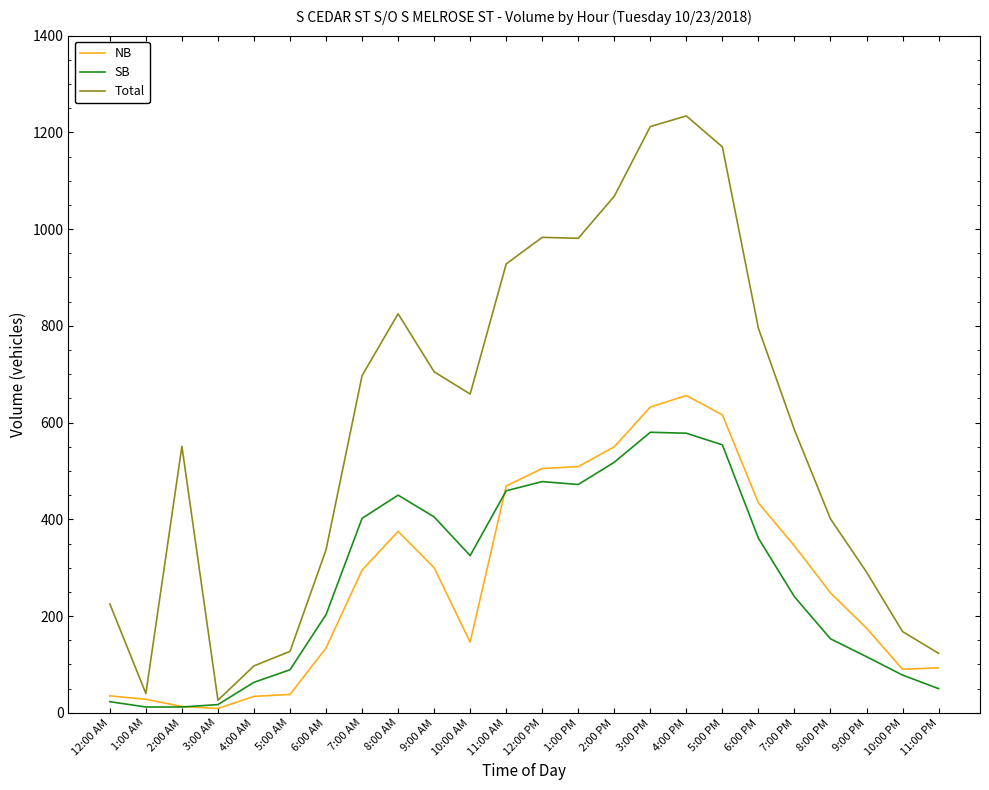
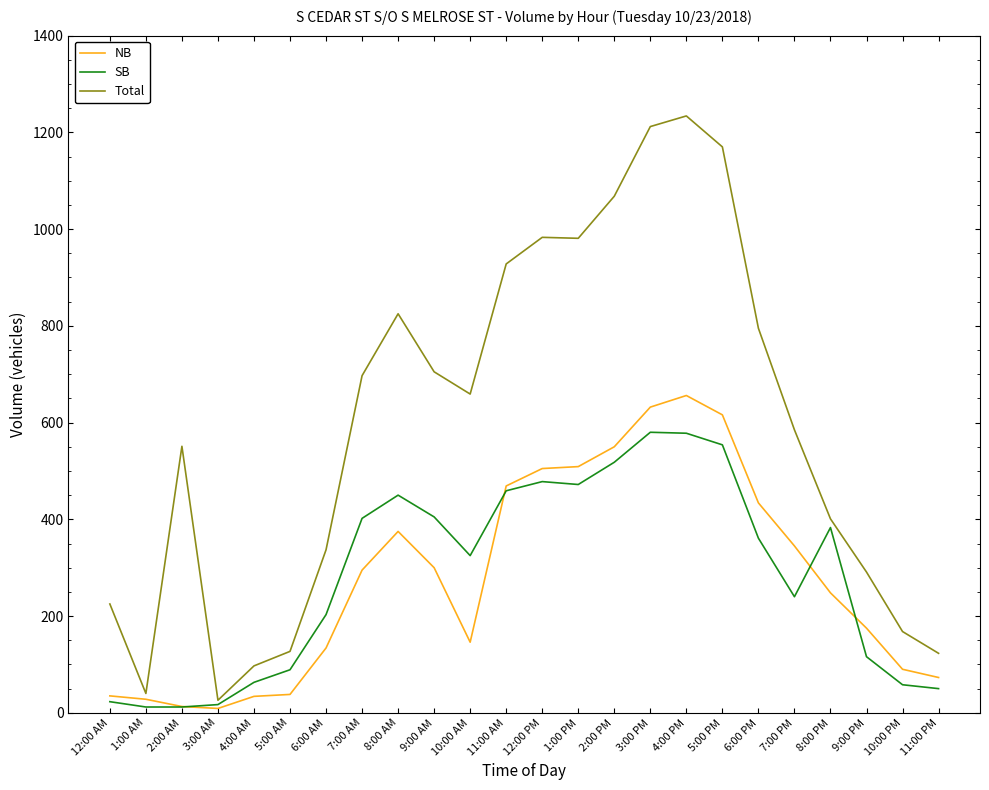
  {
    "NB": {
      "12:00 AM": 40,
      "1:00 AM": 30,
      "3:00 AM": 10,
      "4:00 AM": 30,
      "5:00 AM": 40,
      "6:00 AM": 130,
      "7:00 AM": 300,
      "8:00 AM": 380,
      "9:00 AM": 300,
      "10:00 AM": 150,
      "11:00 AM": 470,
      "12:00 PM": 510,
      "1:00 PM": 510,
      "2:00 PM": 550,
      "3:00 PM": 630,
      "4:00 PM": 660,
      "5:00 PM": 620,
      "6:00 PM": 430,
      "7:00 PM": 350,
      "8:00 PM": 250,
      "9:00 PM": 180,
      "10:00 PM": 90,
-     "11:00 PM": 90
+     "11:00 PM": 70
    },
    "SB": {
      "12:00 AM": 20,
      "1:00 AM": 10,
      "3:00 AM": 20,
      "4:00 AM": 60,
      "5:00 AM": 90,
      "6:00 AM": 200,
      "7:00 AM": 400,
      "8:00 AM": 450,
      "9:00 AM": 410,
      "10:00 AM": 330,
      "11:00 AM": 460,
      "12:00 PM": 480,
      "1:00 PM": 470,
      "2:00 PM": 520,
      "3:00 PM": 580,
      "4:00 PM": 580,
      "5:00 PM": 550,
      "6:00 PM": 360,
      "7:00 PM": 240,
-     "8:00 PM": 150,
+     "8:00 PM": 380,
      "9:00 PM": 120,
-     "10:00 PM": 80,
+     "10:00 PM": 60,
      "11:00 PM": 50
    },
    "Total": {
      "12:00 AM": 230,
      "1:00 AM": 40,
      "2:00 AM": 550,
      "3:00 AM": 30,
      "4:00 AM": 100,
      "5:00 AM": 130,
      "6:00 AM": 340,
      "7:00 AM": 700,
      "8:00 AM": 830,
      "9:00 AM": 710,
      "10:00 AM": 660,
      "11:00 AM": 930,
      "12:00 PM": 980,
      "1:00 PM": 980,
      "2:00 PM": 1070,
      "3:00 PM": 1210,
      "4:00 PM": 1230,
      "5:00 PM": 1170,
      "6:00 PM": 800,
      "7:00 PM": 590,
      "8:00 PM": 400,
      "9:00 PM": 290,
      "10:00 PM": 170,
      "11:00 PM": 120
    }
  }
